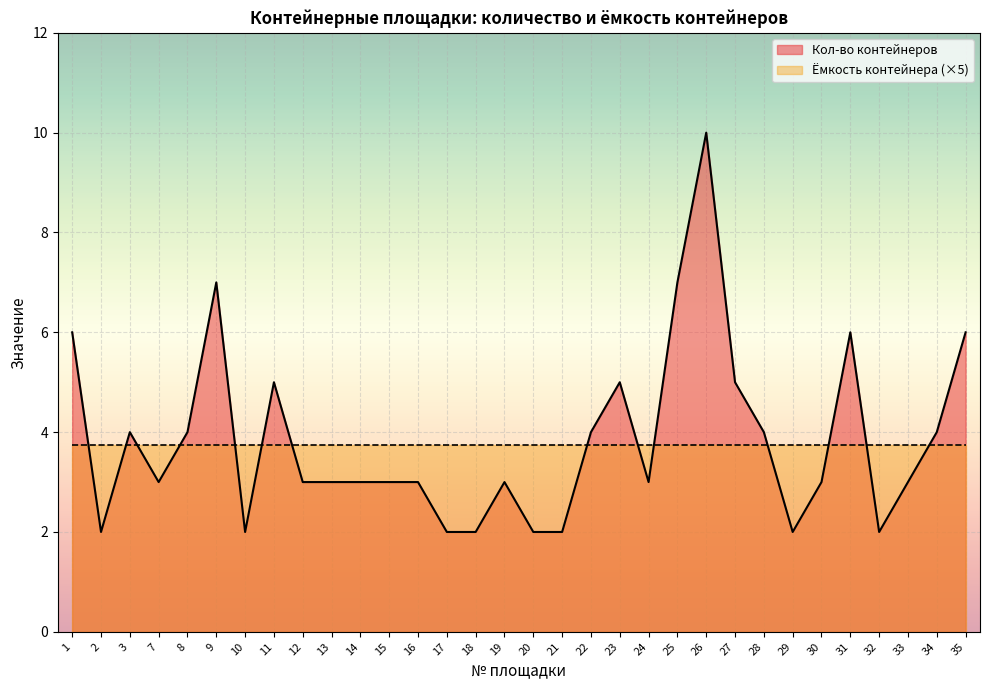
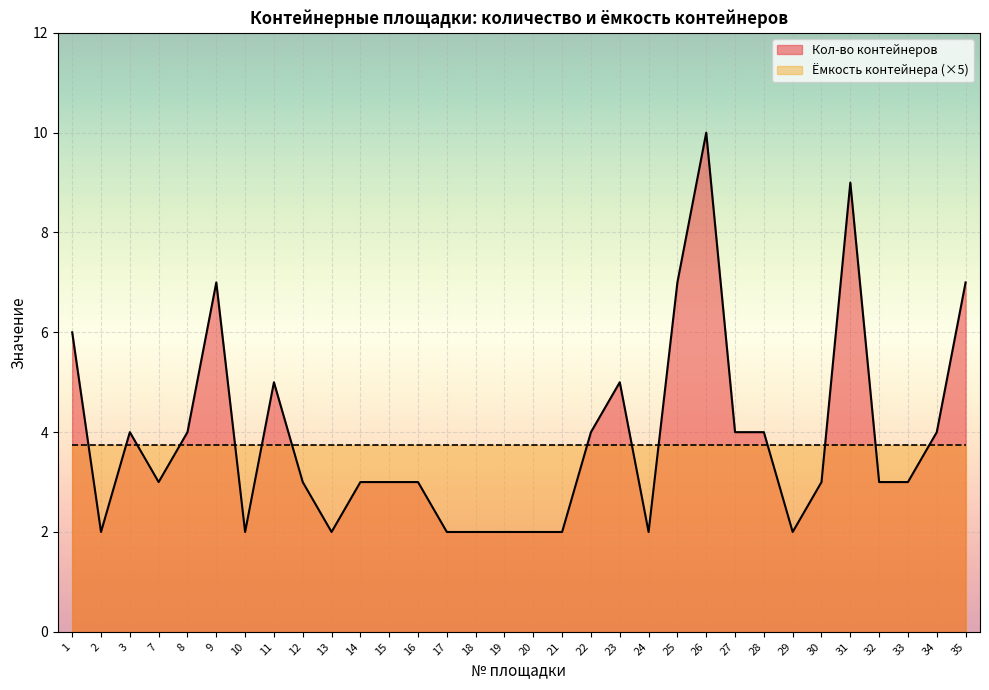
  {
    "Кол-во контейнеров": {
      "1": 6,
      "2": 2,
      "3": 4,
      "7": 3,
      "8": 4,
      "9": 7,
      "10": 2,
      "11": 5,
      "12": 3,
-     "13": 3,
+     "13": 2,
      "14": 3,
      "15": 3,
      "16": 3,
      "17": 2,
      "18": 2,
-     "19": 3,
+     "19": 2,
      "20": 2,
      "21": 2,
      "22": 4,
      "23": 5,
-     "24": 3,
+     "24": 2,
      "25": 7,
      "26": 10,
-     "27": 5,
+     "27": 4,
      "28": 4,
      "29": 2,
      "30": 3,
-     "31": 6,
-     "32": 2,
+     "31": 9,
+     "32": 3,
      "33": 3,
      "34": 4,
-     "35": 6
+     "35": 7
    },
    "Ёмкость контейнера (×5)": {
      "1": 3.8,
      "2": 3.8,
      "3": 3.8,
      "7": 3.8,
      "8": 3.8,
      "9": 3.8,
      "10": 3.8,
      "11": 3.8,
      "12": 3.8,
      "13": 3.8,
      "14": 3.8,
      "15": 3.8,
      "16": 3.8,
      "17": 3.8,
      "18": 3.8,
      "19": 3.8,
      "20": 3.8,
      "21": 3.8,
      "22": 3.8,
      "23": 3.8,
      "24": 3.8,
      "25": 3.8,
      "26": 3.8,
      "27": 3.8,
      "28": 3.8,
      "29": 3.8,
      "30": 3.8,
      "31": 3.8,
      "32": 3.8,
      "33": 3.8,
      "34": 3.8,
      "35": 3.8
    }
  }
